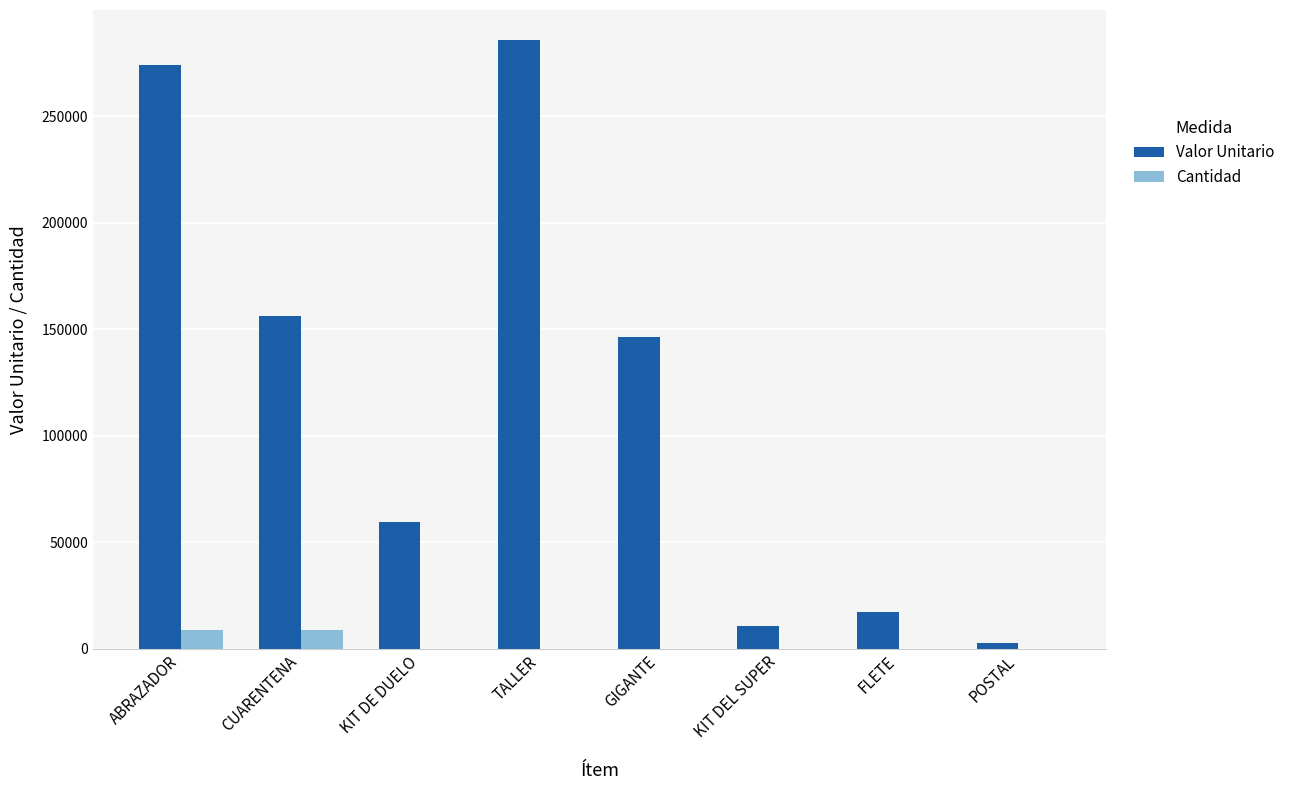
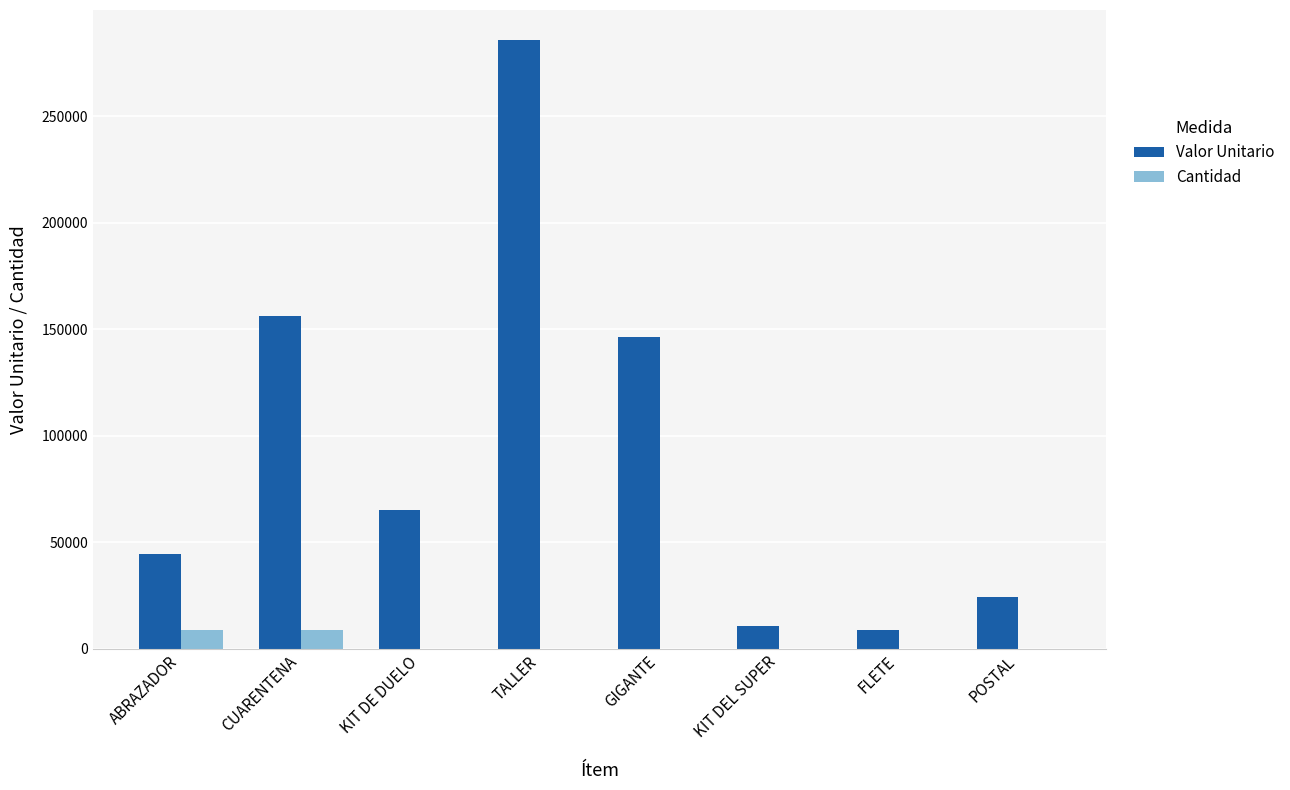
  {
    "Valor Unitario": {
-     "ABRAZADOR": 274000,
+     "ABRAZADOR": 44000,
      "CUARENTENA": 156000,
-     "KIT DE DUELO": 60000,
+     "KIT DE DUELO": 65000,
      "TALLER": 286000,
      "GIGANTE": 147000,
      "KIT DEL SUPER": 11000,
-     "FLETE": 17000,
-     "POSTAL": 3000
+     "FLETE": 9000,
+     "POSTAL": 25000
    },
    "Cantidad": {
      "ABRAZADOR": 9000,
      "CUARENTENA": 9000
    }
  }
